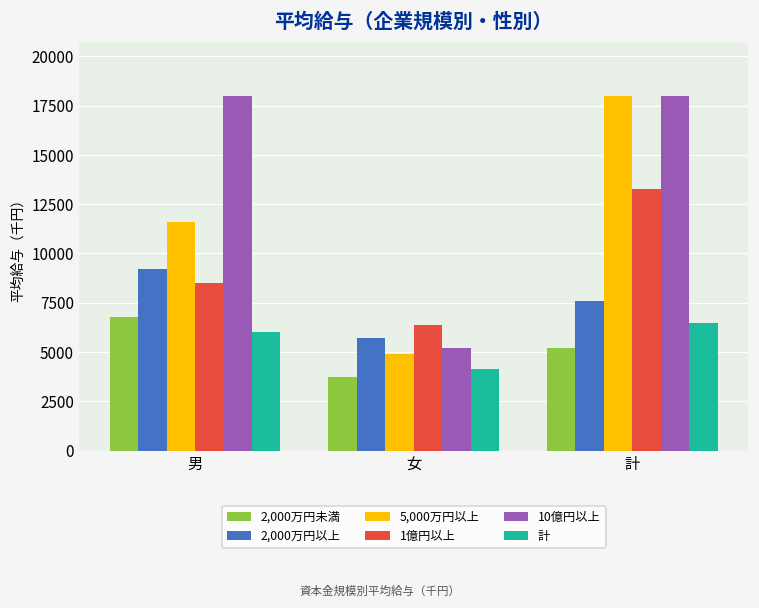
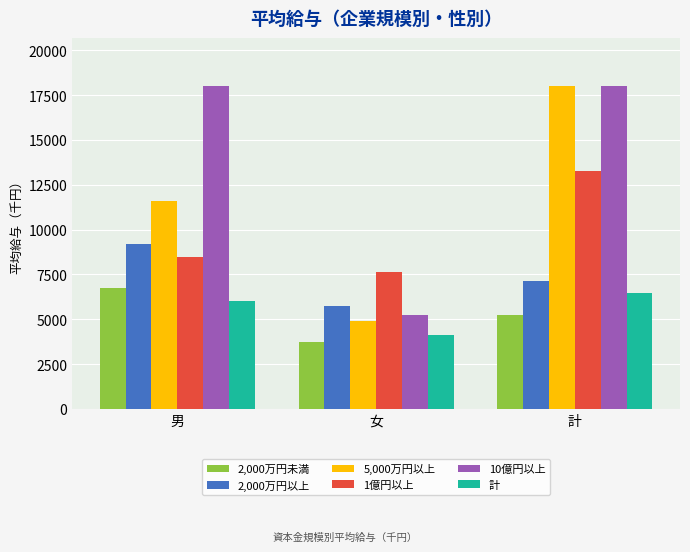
  {
    "2,000万円未満": {
      "男": 6700,
      "女": 3700,
      "計": 5200
    },
    "2,000万円以上": {
      "男": 9200,
      "女": 5700,
-     "計": 7600
+     "計": 7200
    },
    "5,000万円以上": {
      "男": 11600,
      "女": 4900,
      "計": 18000
    },
    "1億円以上": {
      "男": 8500,
-     "女": 6400,
+     "女": 7600,
      "計": 13300
    },
    "10億円以上": {
      "男": 18000,
      "女": 5200,
      "計": 18000
    },
    "計": {
      "男": 6000,
      "女": 4100,
      "計": 6500
    }
  }
